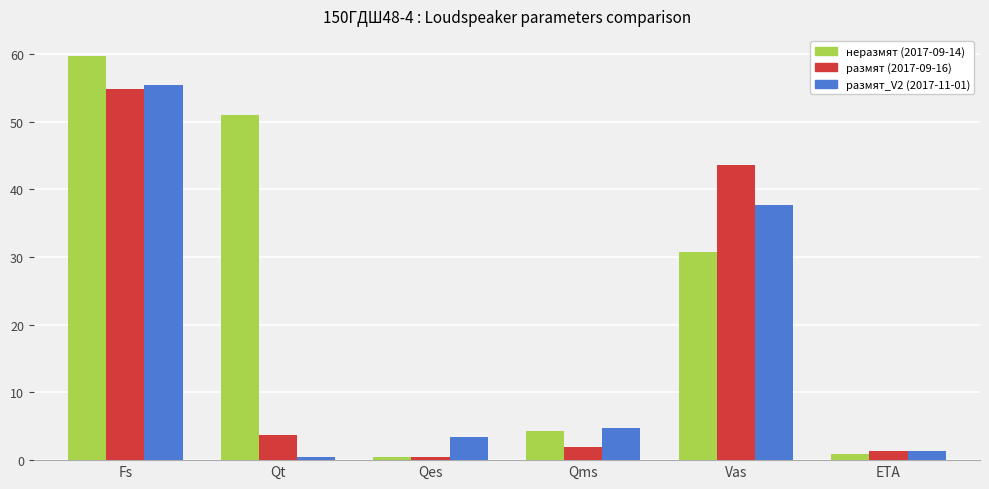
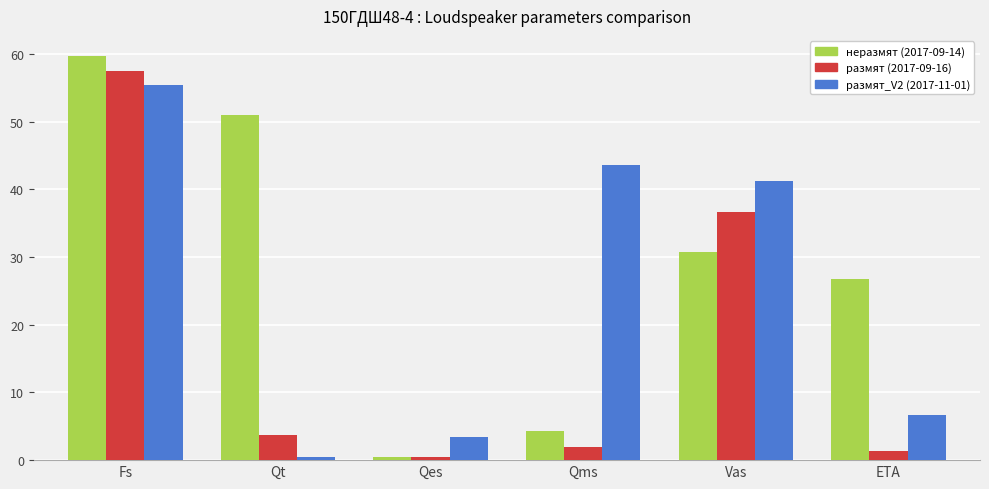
  {
    "неразмят (2017-09-14)": {
      "Fs": 60,
      "Qt": 51,
      "Qes": 1,
      "Qms": 4,
      "Vas": 31,
-     "ETA": 1
+     "ETA": 27
    },
    "размят (2017-09-16)": {
-     "Fs": 55,
+     "Fs": 57,
      "Qt": 4,
      "Qes": 0,
      "Qms": 2,
-     "Vas": 44,
+     "Vas": 37,
      "ETA": 1
    },
    "размят_V2 (2017-11-01)": {
      "Fs": 55,
      "Qt": 0,
      "Qes": 3,
-     "Qms": 5,
-     "Vas": 38,
-     "ETA": 1
+     "Qms": 44,
+     "Vas": 41,
+     "ETA": 7
    }
  }
